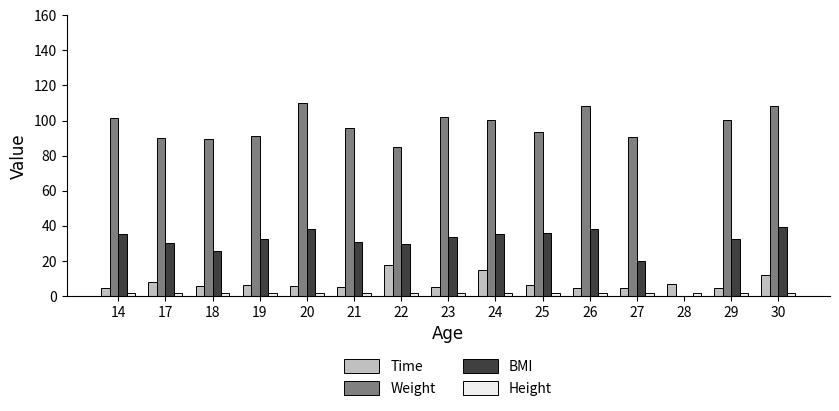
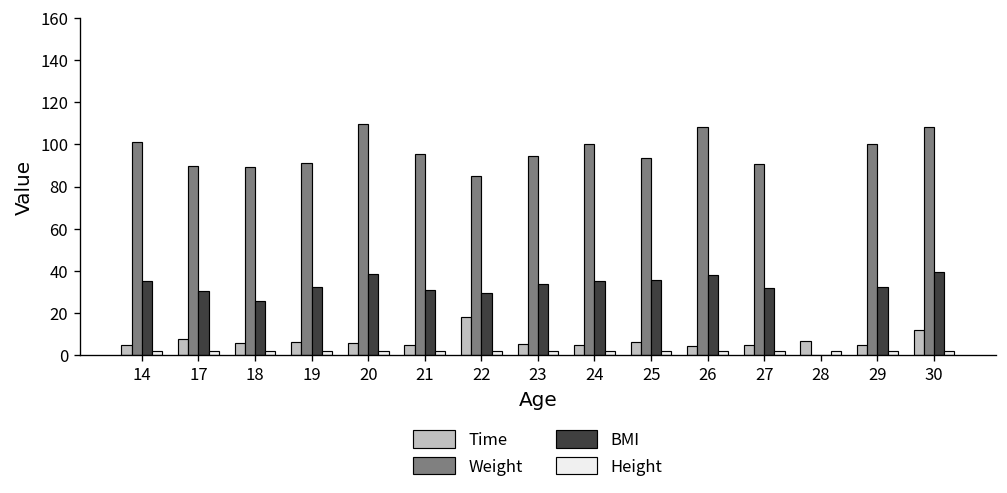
  {
    "Time": {
      "14": 5,
      "17": 8,
      "18": 5,
      "19": 6,
      "20": 6,
      "21": 5,
      "22": 18,
      "23": 5,
-     "24": 15,
+     "24": 5,
      "25": 6,
      "26": 4,
      "27": 5,
      "28": 7,
      "29": 5,
      "30": 12
    },
    "Weight": {
      "14": 101,
      "17": 90,
      "18": 89,
      "19": 91,
      "20": 110,
      "21": 96,
      "22": 85,
-     "23": 102,
+     "23": 94,
      "24": 100,
      "25": 94,
      "26": 108,
      "27": 90,
      "28": 0,
      "29": 100,
      "30": 108
    },
    "BMI": {
      "14": 35,
      "17": 30,
      "18": 25,
      "19": 32,
      "20": 38,
      "21": 31,
      "22": 29,
      "23": 33,
      "24": 35,
      "25": 36,
      "26": 38,
-     "27": 20,
+     "27": 32,
      "28": 0,
      "29": 32,
      "30": 39
    },
    "Height": {
      "14": 2,
      "17": 2,
      "18": 2,
      "19": 2,
      "20": 2,
      "21": 2,
      "22": 2,
      "23": 2,
      "24": 2,
      "25": 2,
      "26": 2,
      "27": 2,
      "28": 2,
      "29": 2,
      "30": 2
    }
  }
